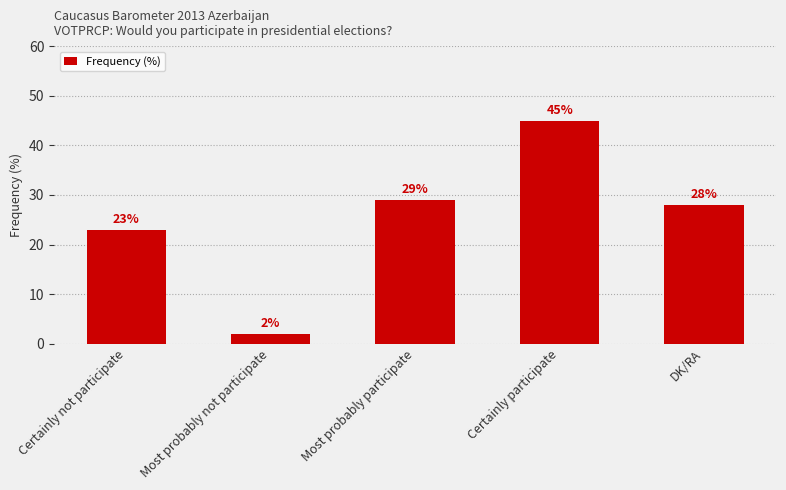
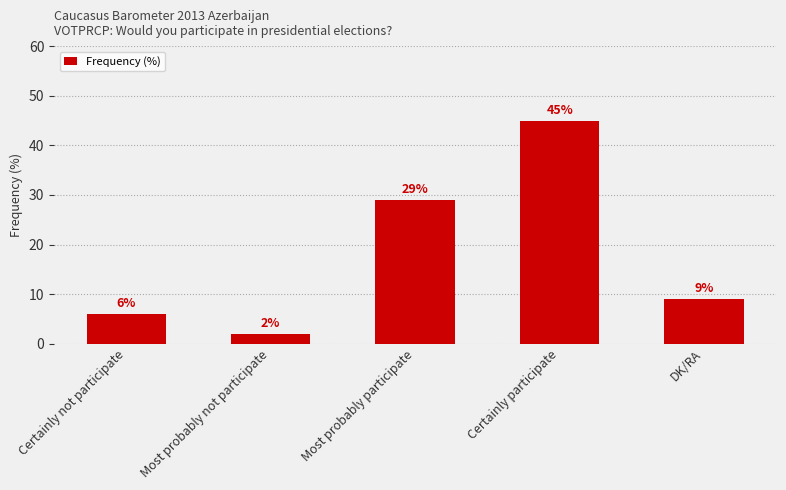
  {
-   "Certainly not participate": "23%",
+   "Certainly not participate": "6%",
    "Most probably not participate": "2%",
    "Most probably participate": "29%",
    "Certainly participate": "45%",
-   "DK/RA": "28%"
+   "DK/RA": "9%"
  }
